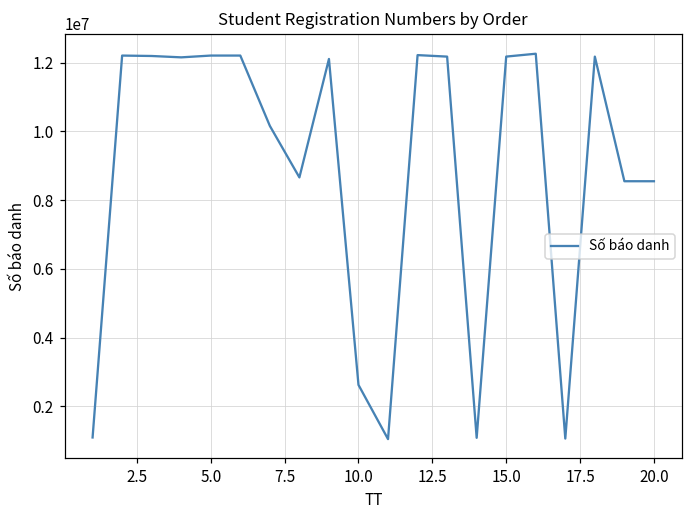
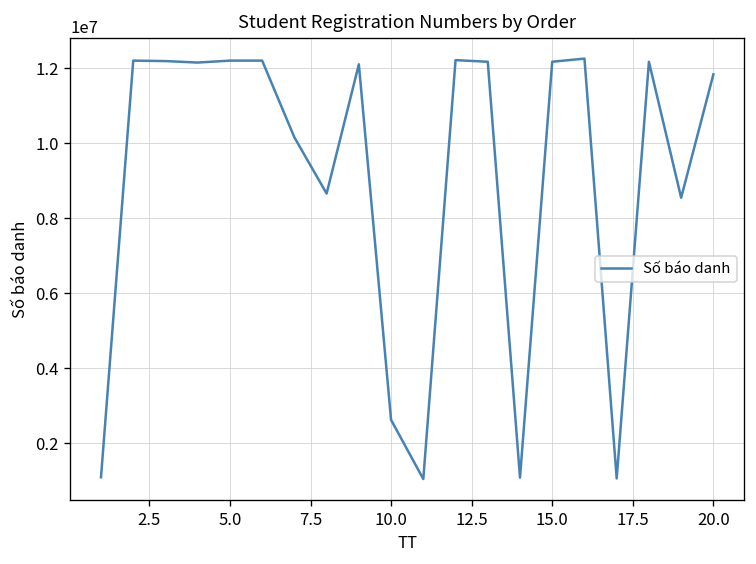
  {
    "5.0": 12200000,
    "10.0": 2600000,
    "15.0": 12200000,
-   "20.0": 8500000
+   "20.0": 11800000
  }
